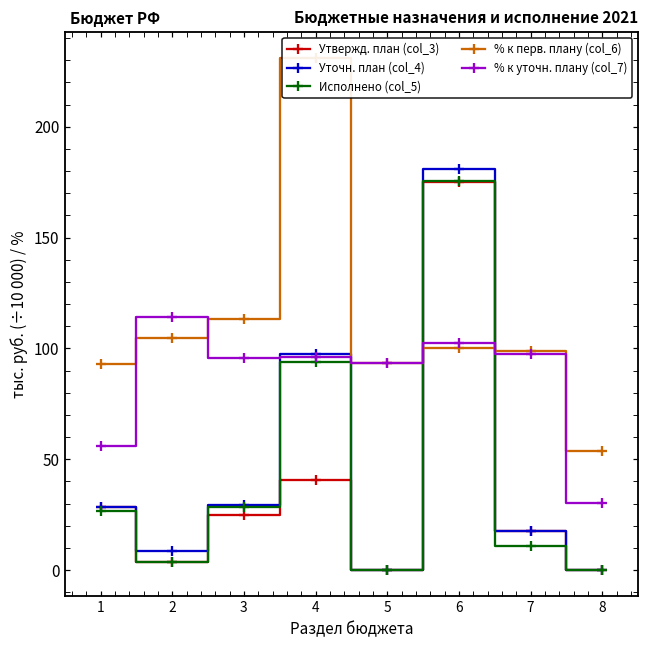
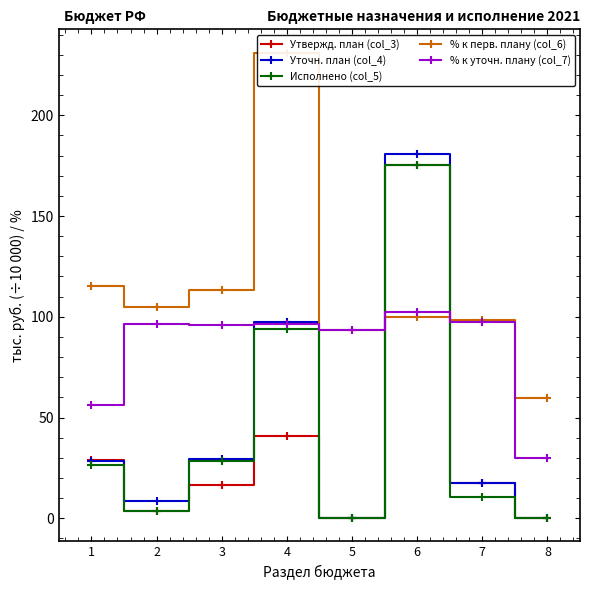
  {
    "Утвержд. план (col_3)": {
-     "3": 25,
+     "3": 17,
      "4": 41
    },
    "Уточн. план (col_4)": {
      "2": 9,
      "6": 181
    },
    "Исполнено (col_5)": {
      "1": 27,
      "4": 94,
      "7": 11
    },
    "% к перв. плану (col_6)": {
-     "1": 93,
+     "1": 115,
      "2": 105,
      "3": 113,
      "6": 100,
      "7": 99,
-     "8": 54
+     "8": 60
    },
    "% к уточн. плану (col_7)": {
      "1": 56,
-     "2": 114,
+     "2": 97,
      "3": 96,
      "6": 103,
      "7": 97,
      "8": 30
    }
  }
